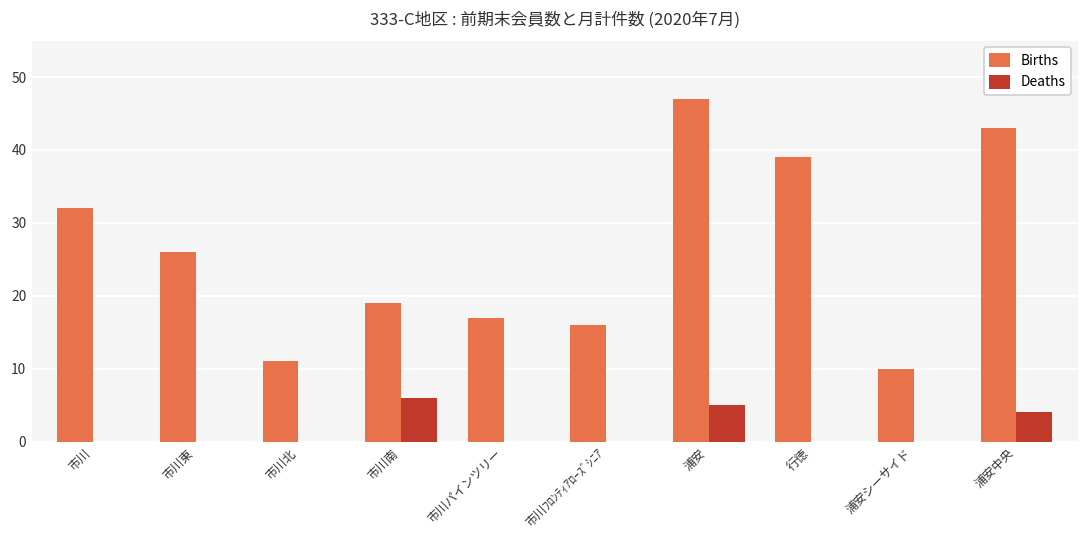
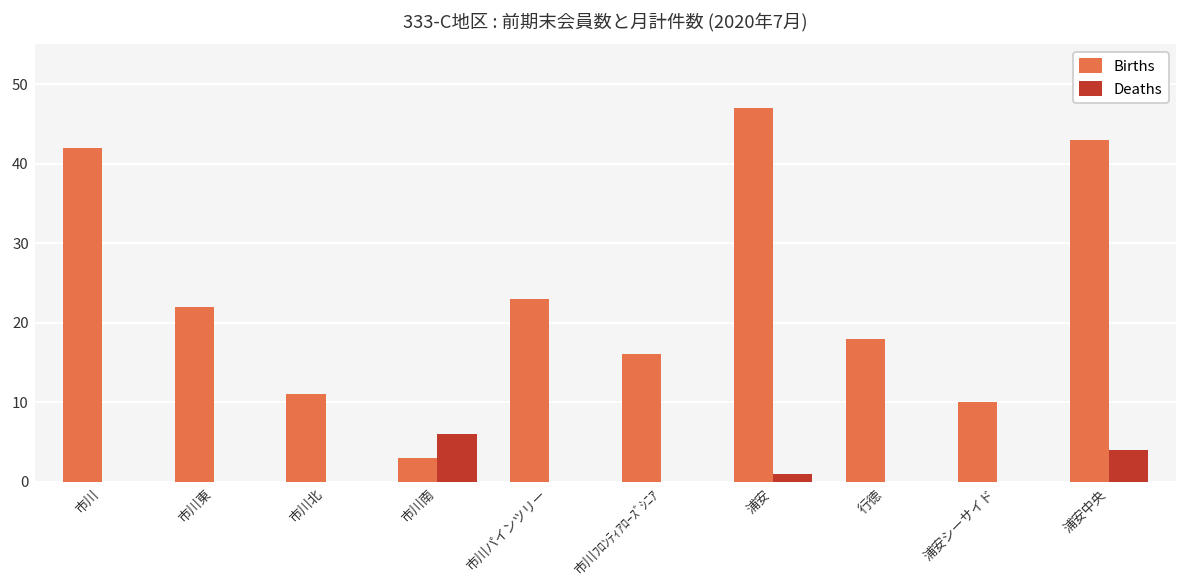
  {
    "Births": {
-     "市川": 32,
-     "市川東": 26,
+     "市川": 42,
+     "市川東": 22,
      "市川北": 11,
-     "市川南": 19,
-     "市川パインツリー": 17,
+     "市川南": 3,
+     "市川パインツリー": 23,
      "市川ﾌﾛﾝﾃｨｱﾛｰｽﾞｼﾆｱ": 16,
      "浦安": 47,
-     "行徳": 39,
+     "行徳": 18,
      "浦安シーサイド": 10,
      "浦安中央": 43
    },
    "Deaths": {
      "市川": 0,
      "市川東": 0,
      "市川北": 0,
      "市川南": 6,
      "市川パインツリー": 0,
      "市川ﾌﾛﾝﾃｨｱﾛｰｽﾞｼﾆｱ": 0,
-     "浦安": 5,
+     "浦安": 1,
      "行徳": 0,
      "浦安シーサイド": 0,
      "浦安中央": 4
    }
  }
